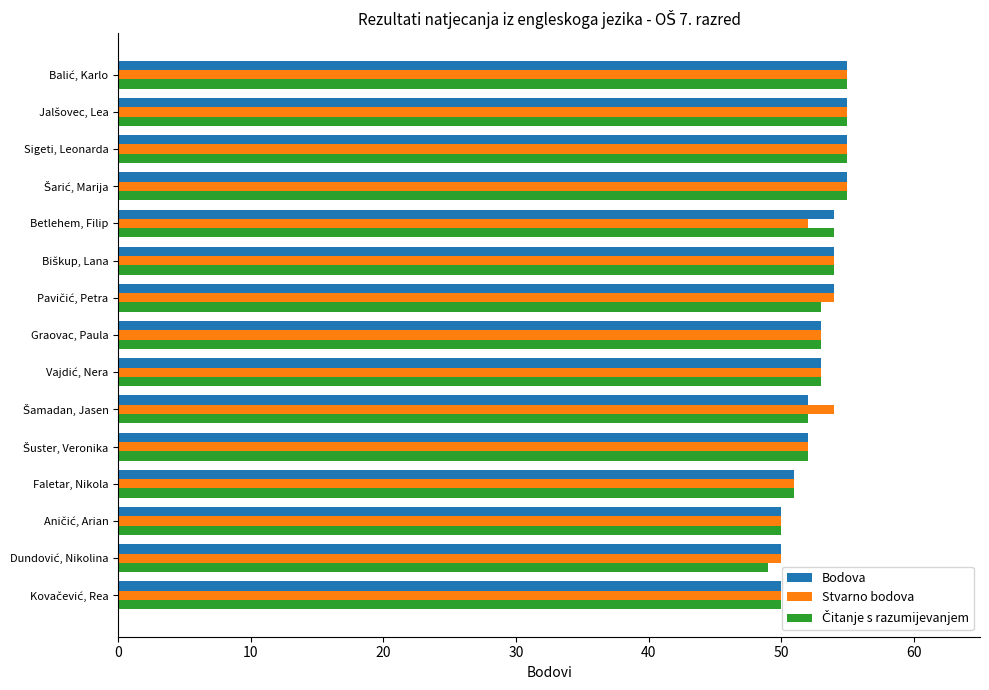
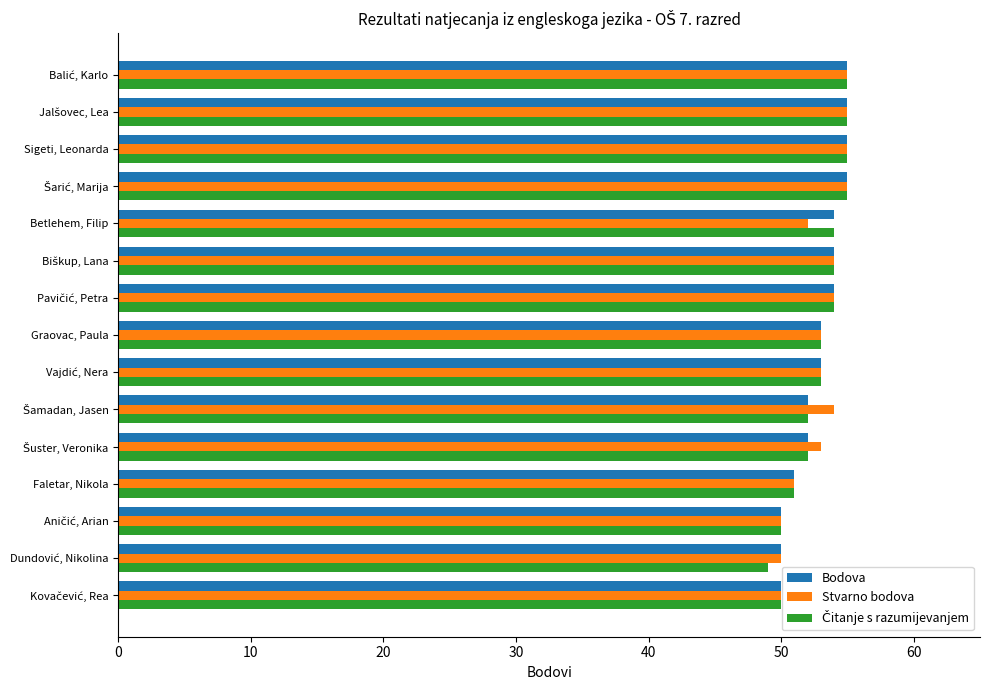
  {
    "Bodova": {
      "Balić, Karlo": 55,
      "Jalšovec, Lea": 55,
      "Sigeti, Leonarda": 55,
      "Šarić, Marija": 55,
      "Betlehem, Filip": 54,
      "Biškup, Lana": 54,
      "Pavičić, Petra": 54,
      "Graovac, Paula": 53,
      "Vajdić, Nera": 53,
      "Šamadan, Jasen": 52,
      "Šuster, Veronika": 52,
      "Faletar, Nikola": 51,
      "Aničić, Arian": 50,
      "Dundović, Nikolina": 50,
      "Kovačević, Rea": 50
    },
    "Stvarno bodova": {
      "Balić, Karlo": 55,
      "Jalšovec, Lea": 55,
      "Sigeti, Leonarda": 55,
      "Šarić, Marija": 55,
      "Betlehem, Filip": 52,
      "Biškup, Lana": 54,
      "Pavičić, Petra": 54,
      "Graovac, Paula": 53,
      "Vajdić, Nera": 53,
      "Šamadan, Jasen": 54,
-     "Šuster, Veronika": 52,
+     "Šuster, Veronika": 53,
      "Faletar, Nikola": 51,
      "Aničić, Arian": 50,
      "Dundović, Nikolina": 50,
      "Kovačević, Rea": 50
    },
    "Čitanje s razumijevanjem": {
      "Balić, Karlo": 55,
      "Jalšovec, Lea": 55,
      "Sigeti, Leonarda": 55,
      "Šarić, Marija": 55,
      "Betlehem, Filip": 54,
      "Biškup, Lana": 54,
-     "Pavičić, Petra": 53,
+     "Pavičić, Petra": 54,
      "Graovac, Paula": 53,
      "Vajdić, Nera": 53,
      "Šamadan, Jasen": 52,
      "Šuster, Veronika": 52,
      "Faletar, Nikola": 51,
      "Aničić, Arian": 50,
      "Dundović, Nikolina": 49,
      "Kovačević, Rea": 50
    }
  }
